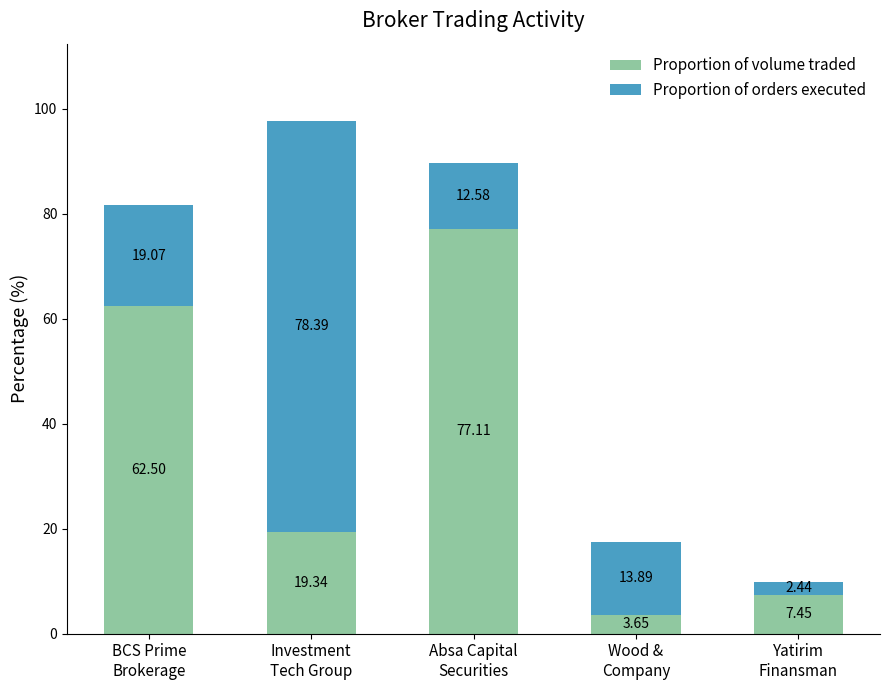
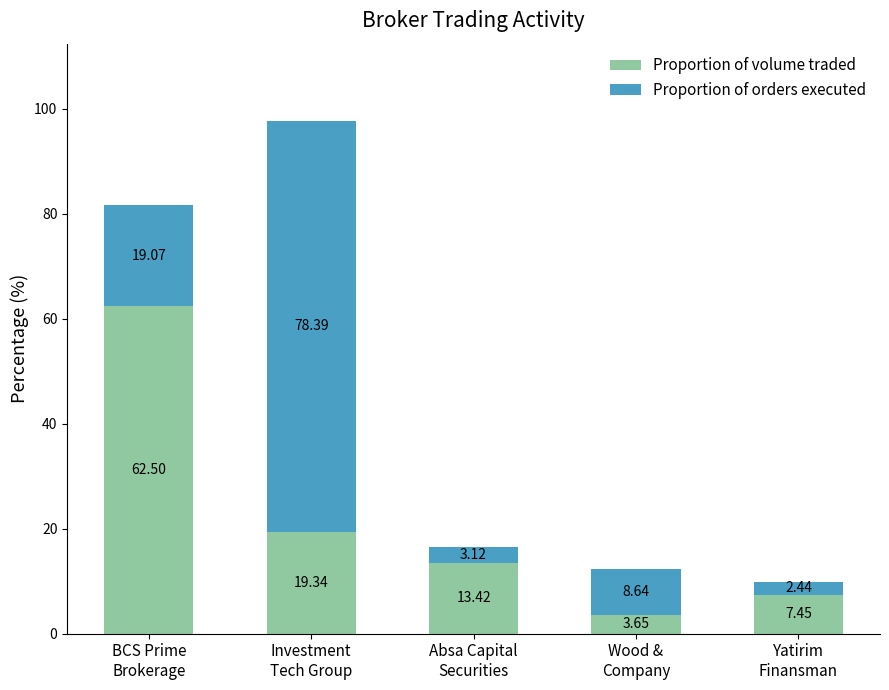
  {
    "Proportion of volume traded": {
      "BCS Prime Brokerage": 62.50,
      "Investment Tech Group": 19.34,
-     "Absa Capital Securities": 77.11,
+     "Absa Capital Securities": 13.42,
      "Wood & Company": 3.65,
      "Yatirim Finansman": 7.45
    },
    "Proportion of orders executed": {
      "BCS Prime Brokerage": 19.07,
      "Investment Tech Group": 78.39,
-     "Absa Capital Securities": 12.58,
-     "Wood & Company": 13.89,
+     "Absa Capital Securities": 3.12,
+     "Wood & Company": 8.64,
      "Yatirim Finansman": 2.44
    }
  }
